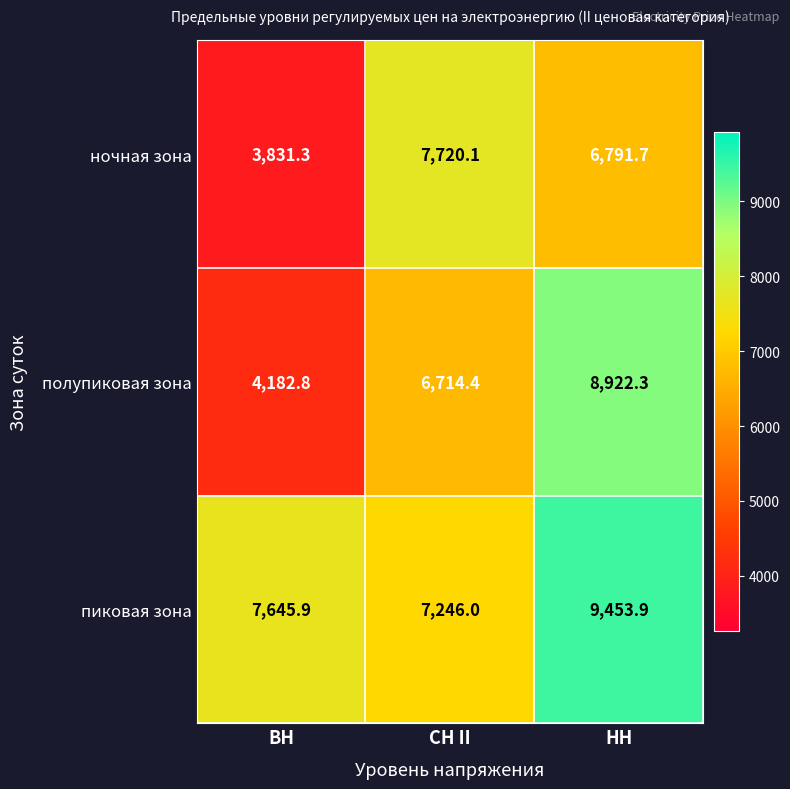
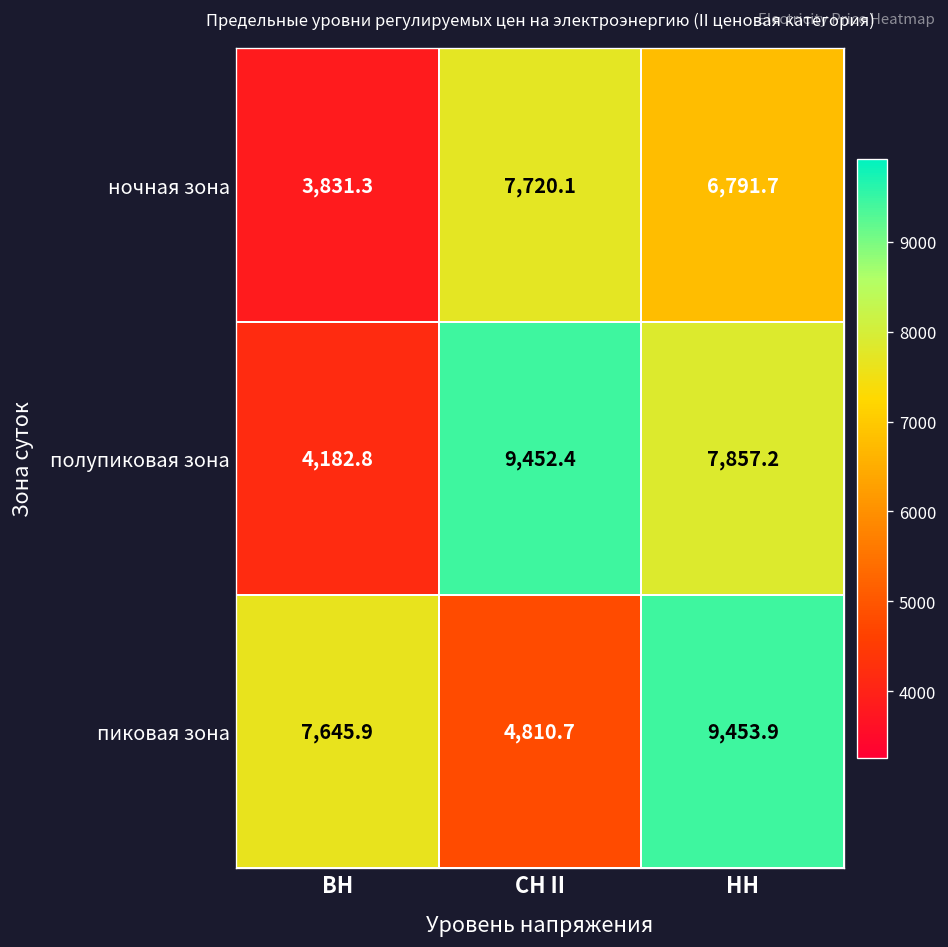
  {
    "ночная зона": {
      "ВН": "3,831.3",
      "СН II": "7,720.1",
      "НН": "6,791.7"
    },
    "полупиковая зона": {
      "ВН": "4,182.8",
-     "СН II": "6,714.4",
-     "НН": "8,922.3"
+     "СН II": "9,452.4",
+     "НН": "7,857.2"
    },
    "пиковая зона": {
      "ВН": "7,645.9",
-     "СН II": "7,246.0",
+     "СН II": "4,810.7",
      "НН": "9,453.9"
    }
  }
